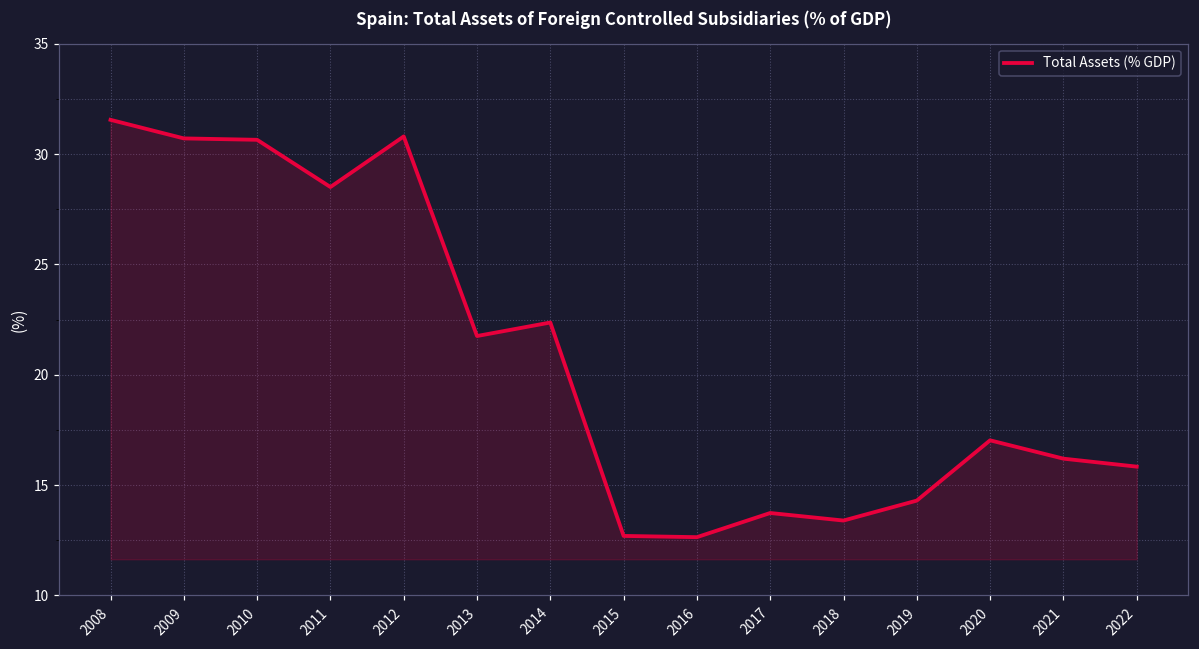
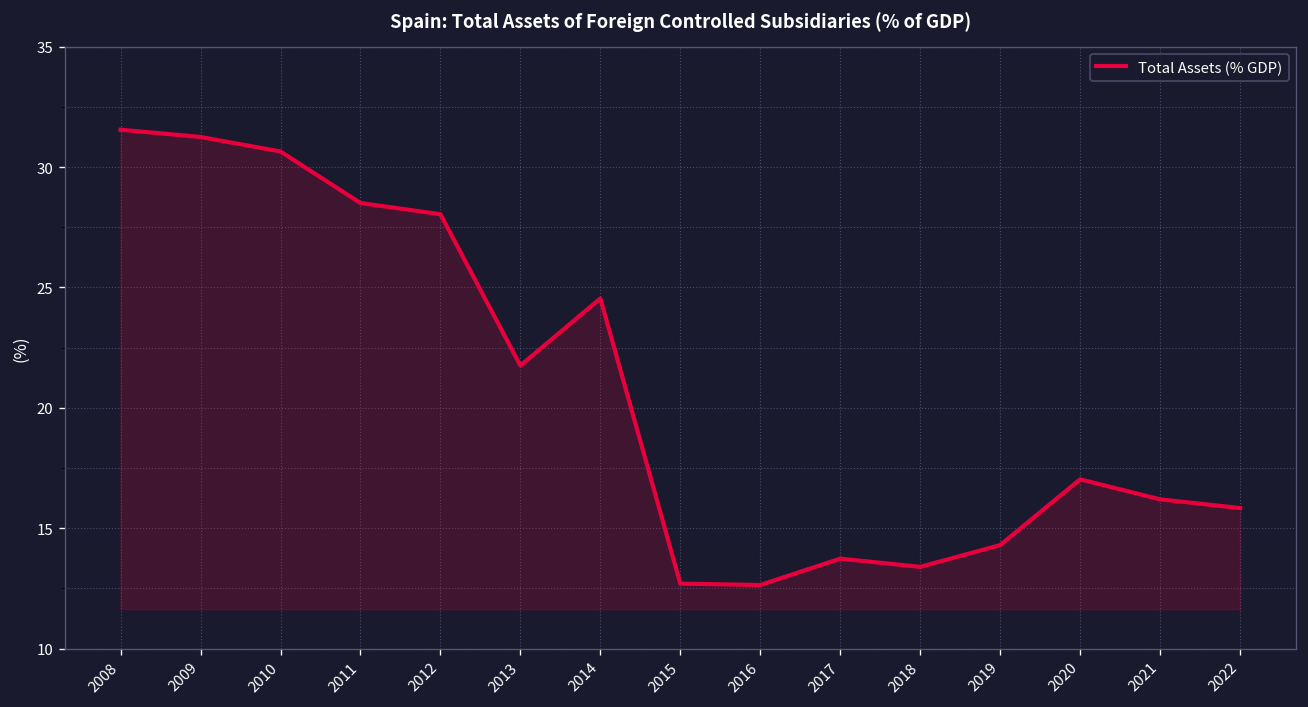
  {
    "2008": 31.6,
-   "2009": 30.7,
+   "2009": 31.2,
    "2010": 30.6,
    "2011": 28.5,
-   "2012": 30.8,
+   "2012": 28.0,
    "2013": 21.8,
-   "2014": 22.4,
+   "2014": 24.5,
    "2015": 12.7,
    "2016": 12.6,
    "2017": 13.7,
    "2018": 13.4,
    "2019": 14.3,
    "2020": 17.0,
    "2021": 16.2,
    "2022": 15.8
  }
